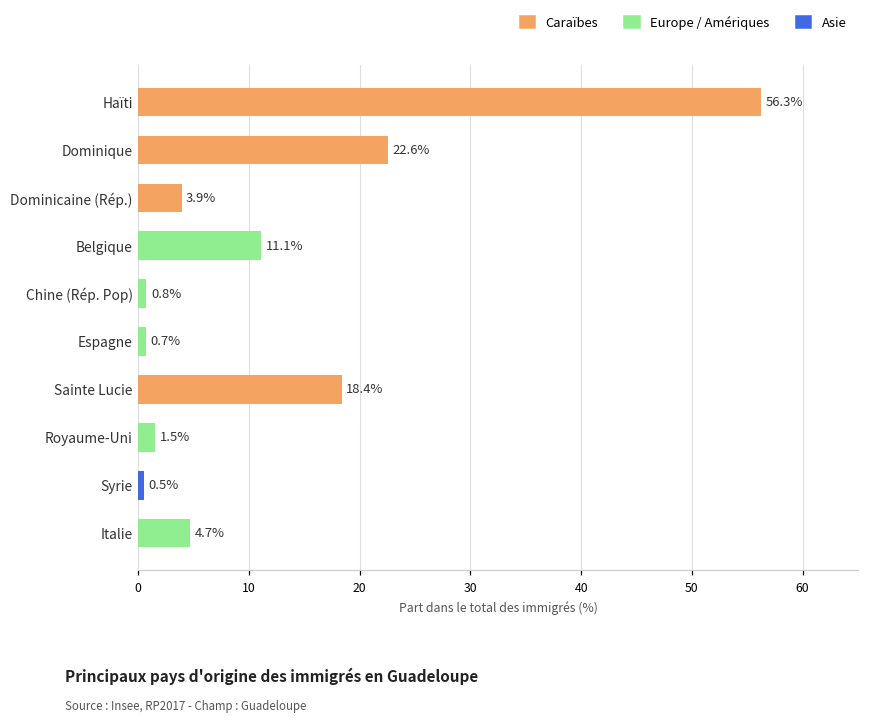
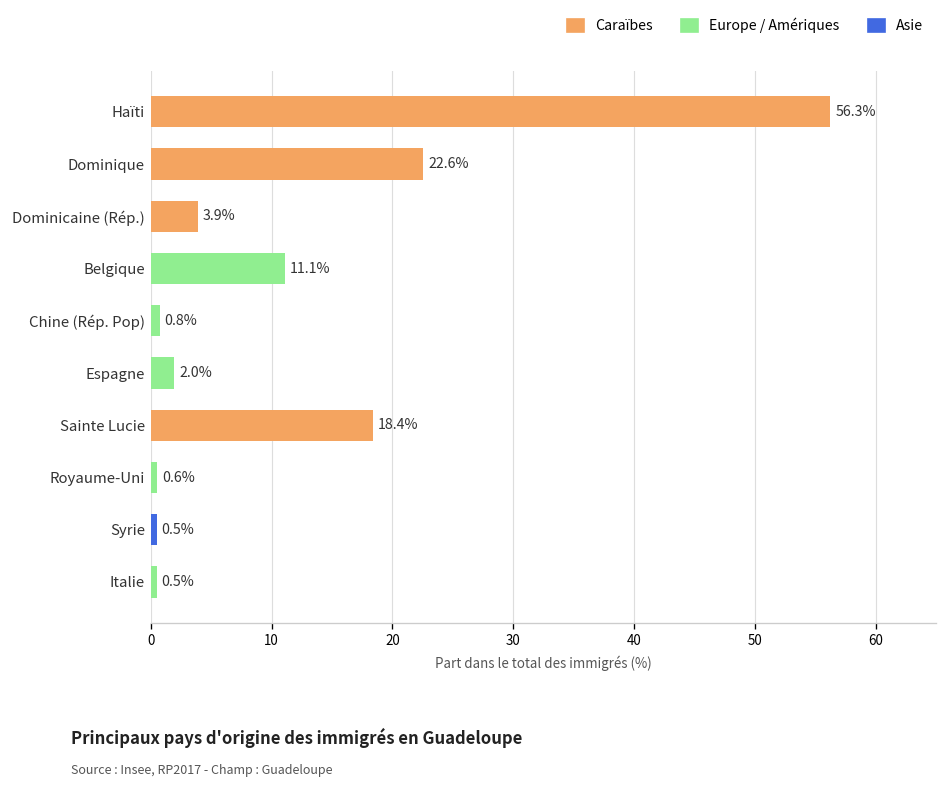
  {
    "Haïti": "56.3%",
    "Dominique": "22.6%",
    "Dominicaine (Rép.)": "3.9%",
    "Belgique": "11.1%",
    "Chine (Rép. Pop)": "0.8%",
-   "Espagne": "0.7%",
+   "Espagne": "2.0%",
    "Sainte Lucie": "18.4%",
-   "Royaume-Uni": "1.5%",
+   "Royaume-Uni": "0.6%",
    "Syrie": "0.5%",
-   "Italie": "4.7%"
+   "Italie": "0.5%"
  }
